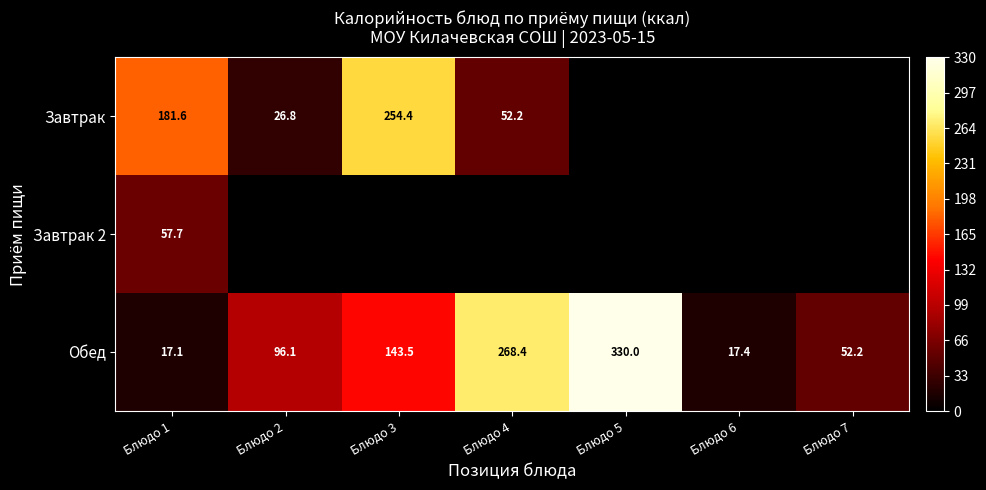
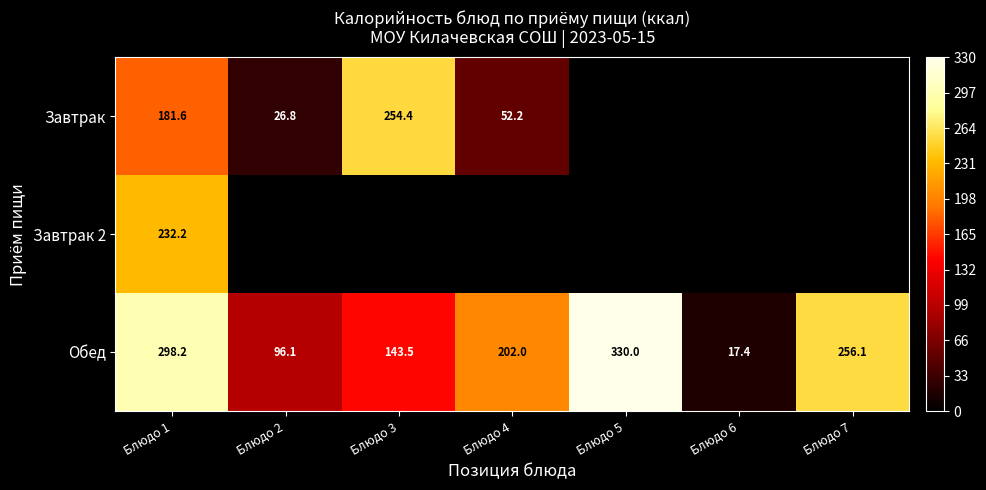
  {
    "Завтрак": {
      "Блюдо 1": 181.6,
      "Блюдо 2": 26.8,
      "Блюдо 3": 254.4,
      "Блюдо 4": 52.2
    },
    "Завтрак 2": {
-     "Блюдо 1": 57.7
+     "Блюдо 1": 232.2
    },
    "Обед": {
-     "Блюдо 1": 17.1,
+     "Блюдо 1": 298.2,
      "Блюдо 2": 96.1,
      "Блюдо 3": 143.5,
-     "Блюдо 4": 268.4,
+     "Блюдо 4": 202.0,
      "Блюдо 5": 330.0,
      "Блюдо 6": 17.4,
-     "Блюдо 7": 52.2
+     "Блюдо 7": 256.1
    }
  }
